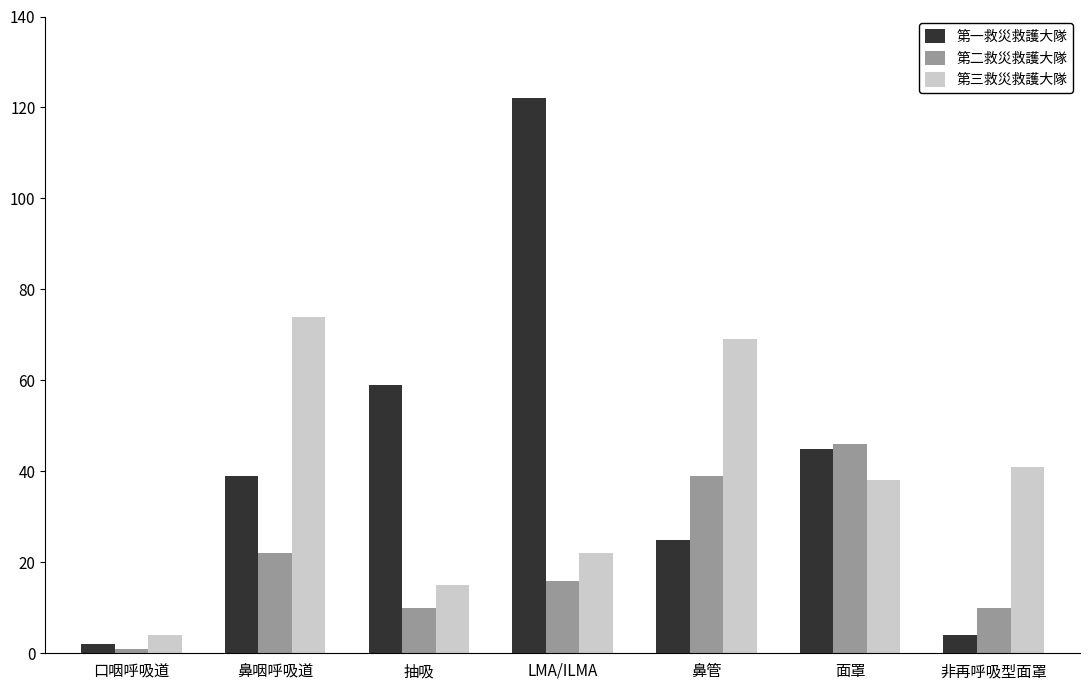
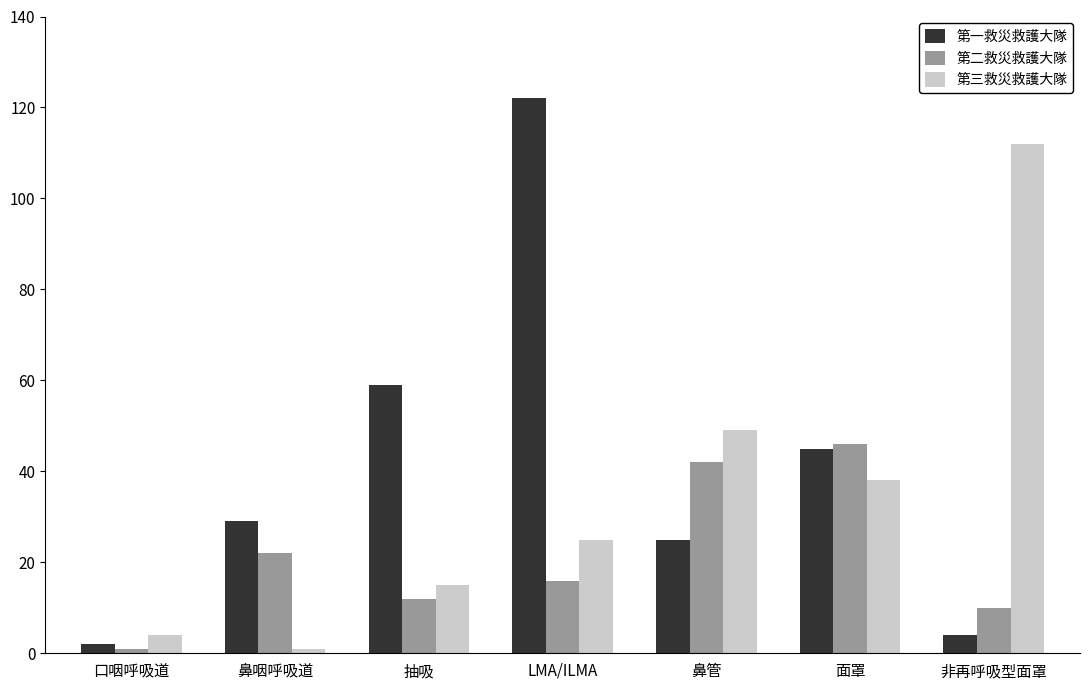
  {
    "第一救災救護大隊": {
      "口咽呼吸道": 2,
-     "鼻咽呼吸道": 39,
+     "鼻咽呼吸道": 29,
      "抽吸": 59,
      "LMA/ILMA": 122,
      "鼻管": 25,
      "面罩": 45,
      "非再呼吸型面罩": 4
    },
    "第二救災救護大隊": {
      "口咽呼吸道": 1,
      "鼻咽呼吸道": 22,
-     "抽吸": 10,
+     "抽吸": 12,
      "LMA/ILMA": 16,
-     "鼻管": 39,
+     "鼻管": 42,
      "面罩": 46,
      "非再呼吸型面罩": 10
    },
    "第三救災救護大隊": {
      "口咽呼吸道": 4,
-     "鼻咽呼吸道": 74,
+     "鼻咽呼吸道": 1,
      "抽吸": 15,
-     "LMA/ILMA": 22,
-     "鼻管": 69,
+     "LMA/ILMA": 25,
+     "鼻管": 49,
      "面罩": 38,
-     "非再呼吸型面罩": 41
+     "非再呼吸型面罩": 112
    }
  }
